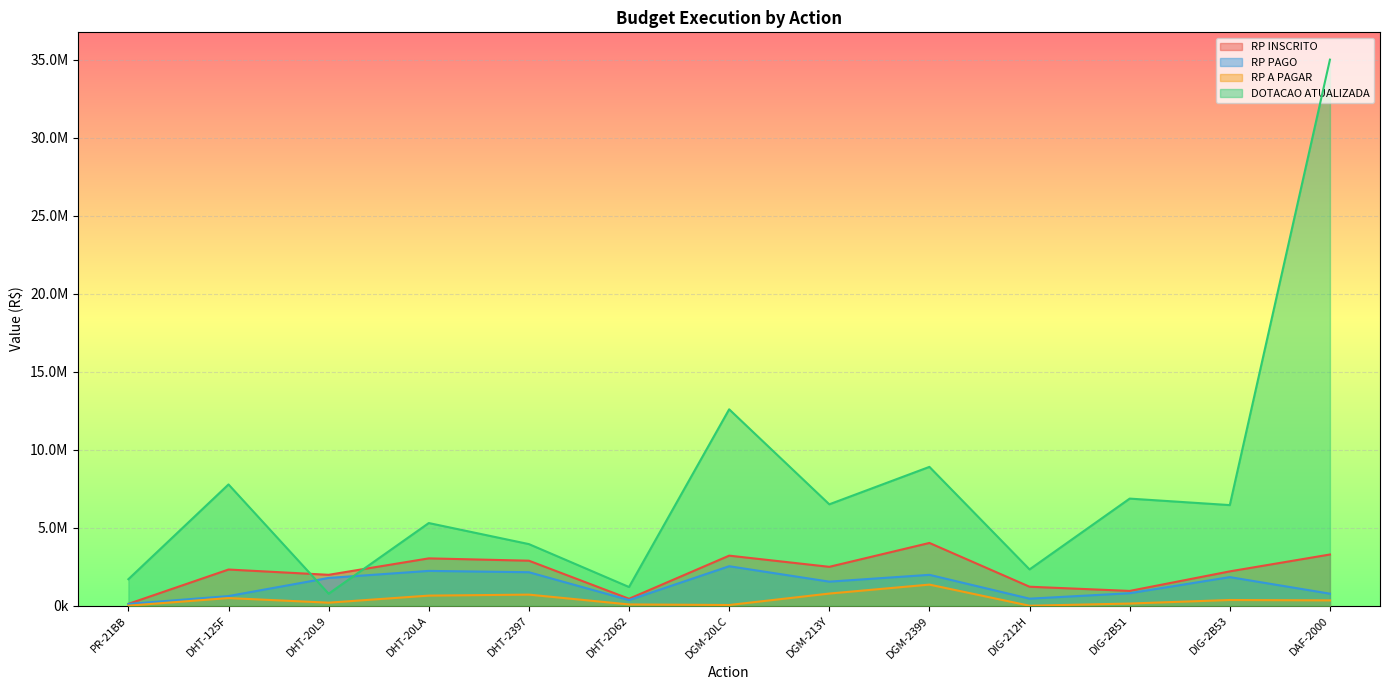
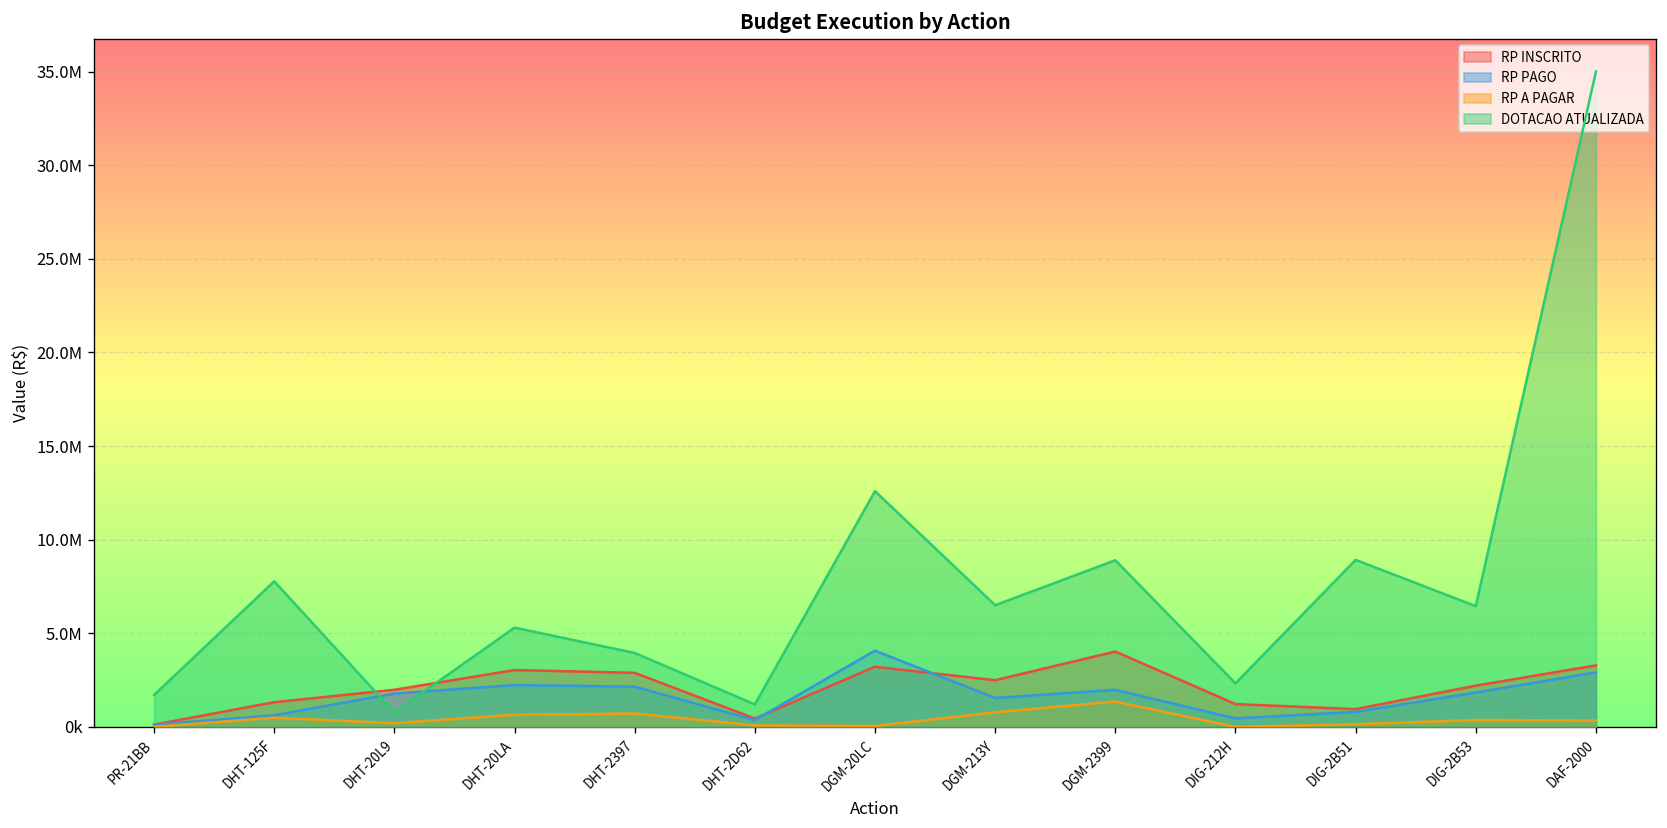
  {
    "RP INSCRITO": {
-     "DHT-125F": 2300000,
+     "DHT-125F": 1300000,
      "DHT-20L9": 2000000,
      "DHT-20LA": 3000000,
      "DHT-2397": 2900000,
      "DGM-20LC": 3200000,
      "DGM-213Y": 2500000,
      "DGM-2399": 4000000,
      "DIG-212H": 1200000,
      "DIG-2B53": 2200000,
      "DAF-2000": 3300000
    },
    "RP PAGO": {
      "DHT-20L9": 1800000,
      "DHT-20LA": 2200000,
      "DHT-2397": 2100000,
-     "DGM-20LC": 2500000,
+     "DGM-20LC": 4100000,
      "DGM-213Y": 1500000,
      "DGM-2399": 2000000,
      "DIG-212H": 500000,
      "DIG-2B53": 1800000,
-     "DAF-2000": 800000
+     "DAF-2000": 2900000
    },
    "RP A PAGAR": {
      "DHT-20L9": 200000,
      "DHT-20LA": 600000,
      "DHT-2397": 700000,
      "DHT-2D62": 100000,
      "DGM-20LC": 0,
      "DGM-213Y": 800000,
      "DGM-2399": 1400000,
      "DIG-212H": 0,
      "DIG-2B51": 100000,
      "DIG-2B53": 400000,
      "DAF-2000": 300000
    },
    "DOTACAO ATUALIZADA": {
      "PR-21BB": 1700000,
      "DHT-125F": 7800000,
      "DHT-20L9": 800000,
      "DHT-20LA": 5300000,
      "DHT-2397": 4000000,
      "DHT-2D62": 1200000,
      "DGM-20LC": 12600000,
      "DGM-213Y": 6500000,
      "DGM-2399": 8900000,
      "DIG-212H": 2300000,
-     "DIG-2B51": 6900000,
+     "DIG-2B51": 8900000,
      "DIG-2B53": 6500000
    }
  }
